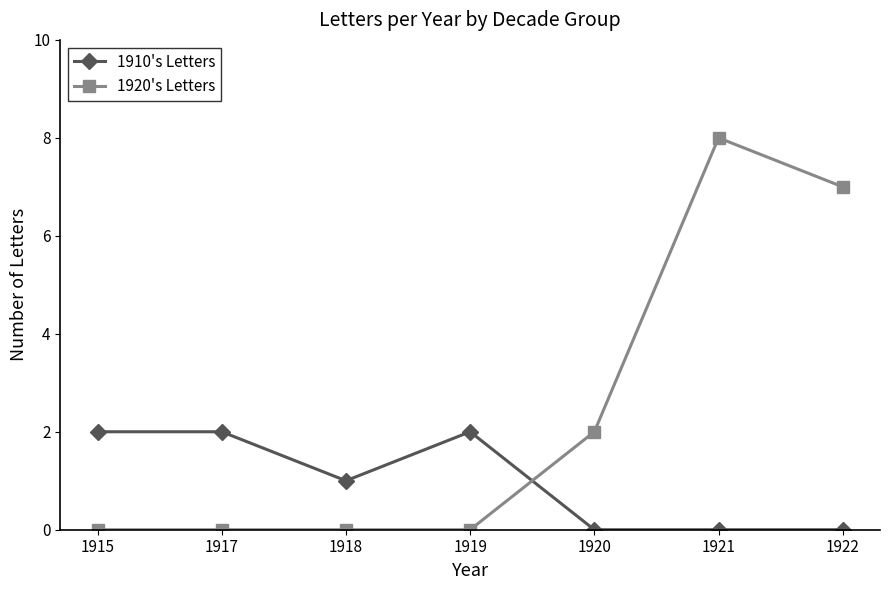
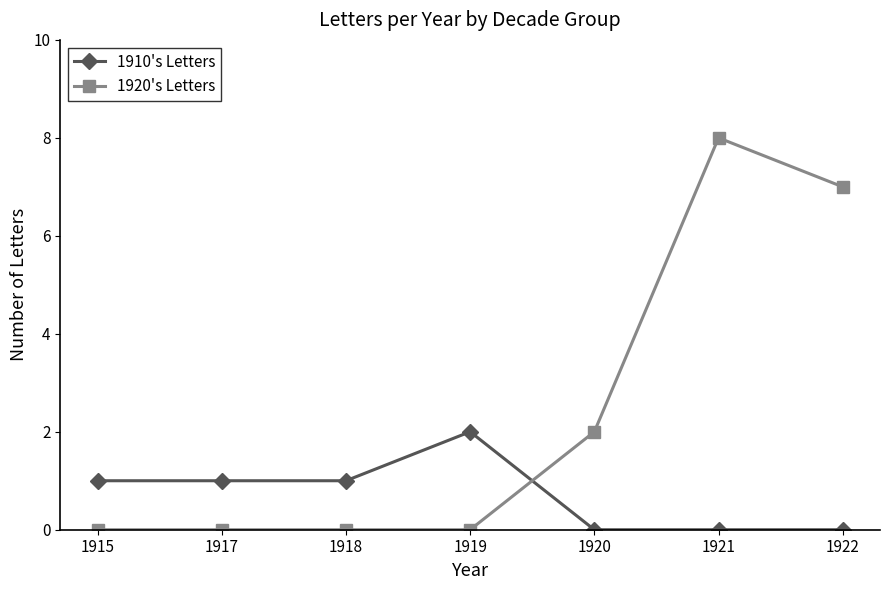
  {
    "1910's Letters": {
-     "1915": 2,
-     "1917": 2,
+     "1915": 1,
+     "1917": 1,
      "1918": 1,
      "1919": 2,
      "1920": 0,
      "1921": 0,
      "1922": 0
    },
    "1920's Letters": {
      "1915": 0,
      "1917": 0,
      "1918": 0,
      "1919": 0,
      "1920": 2,
      "1921": 8,
      "1922": 7
    }
  }
